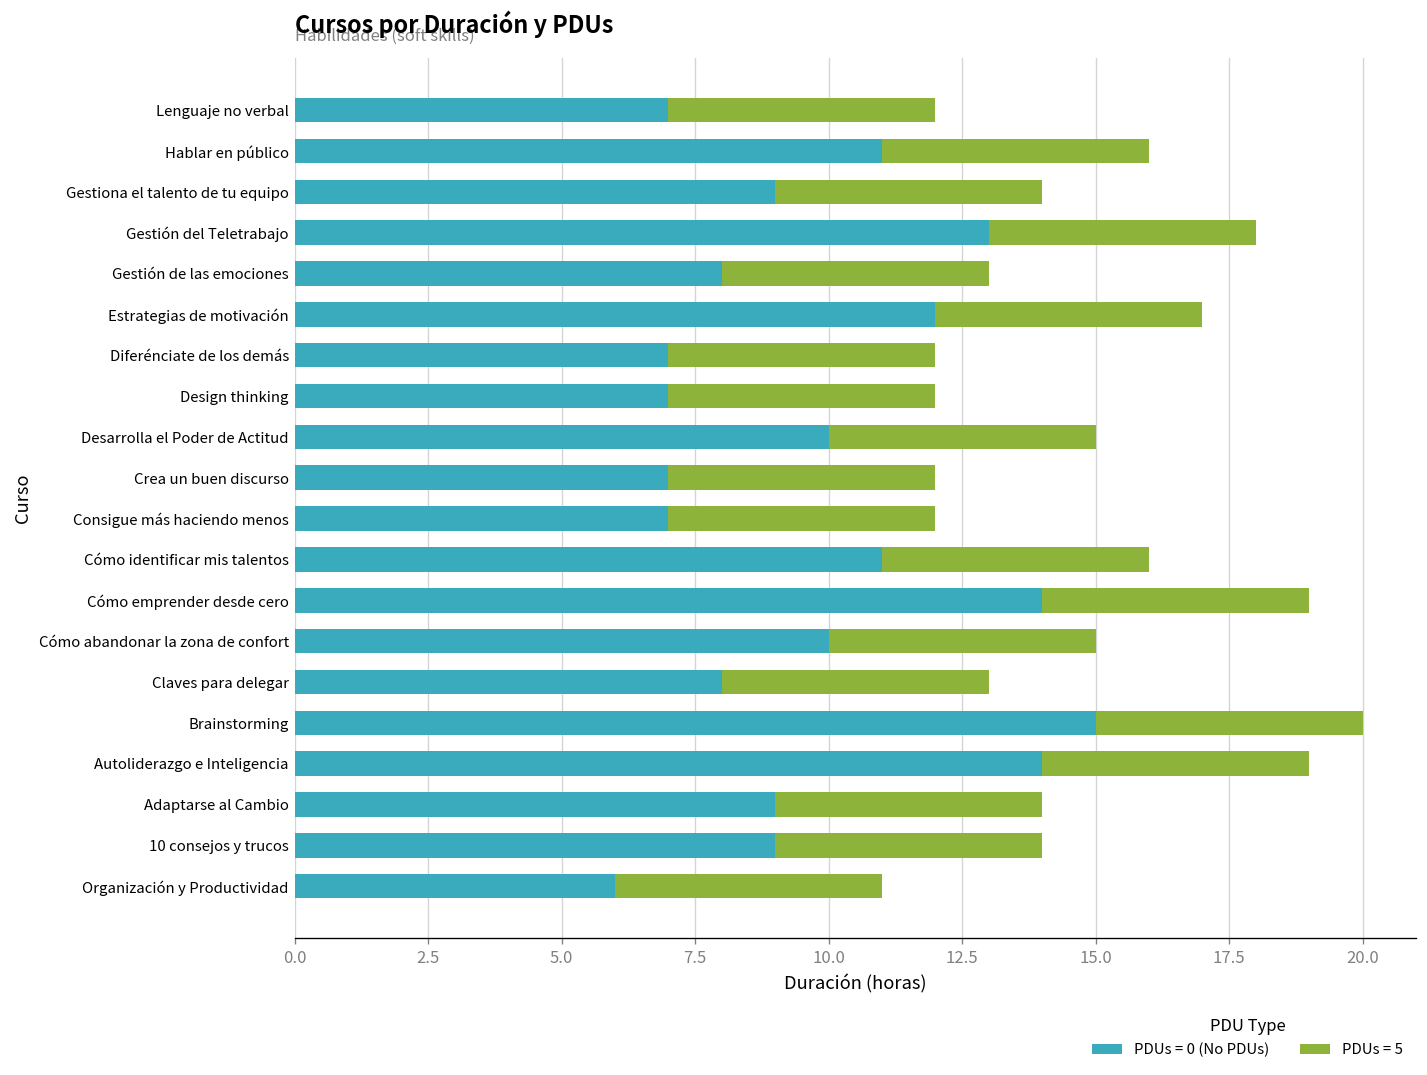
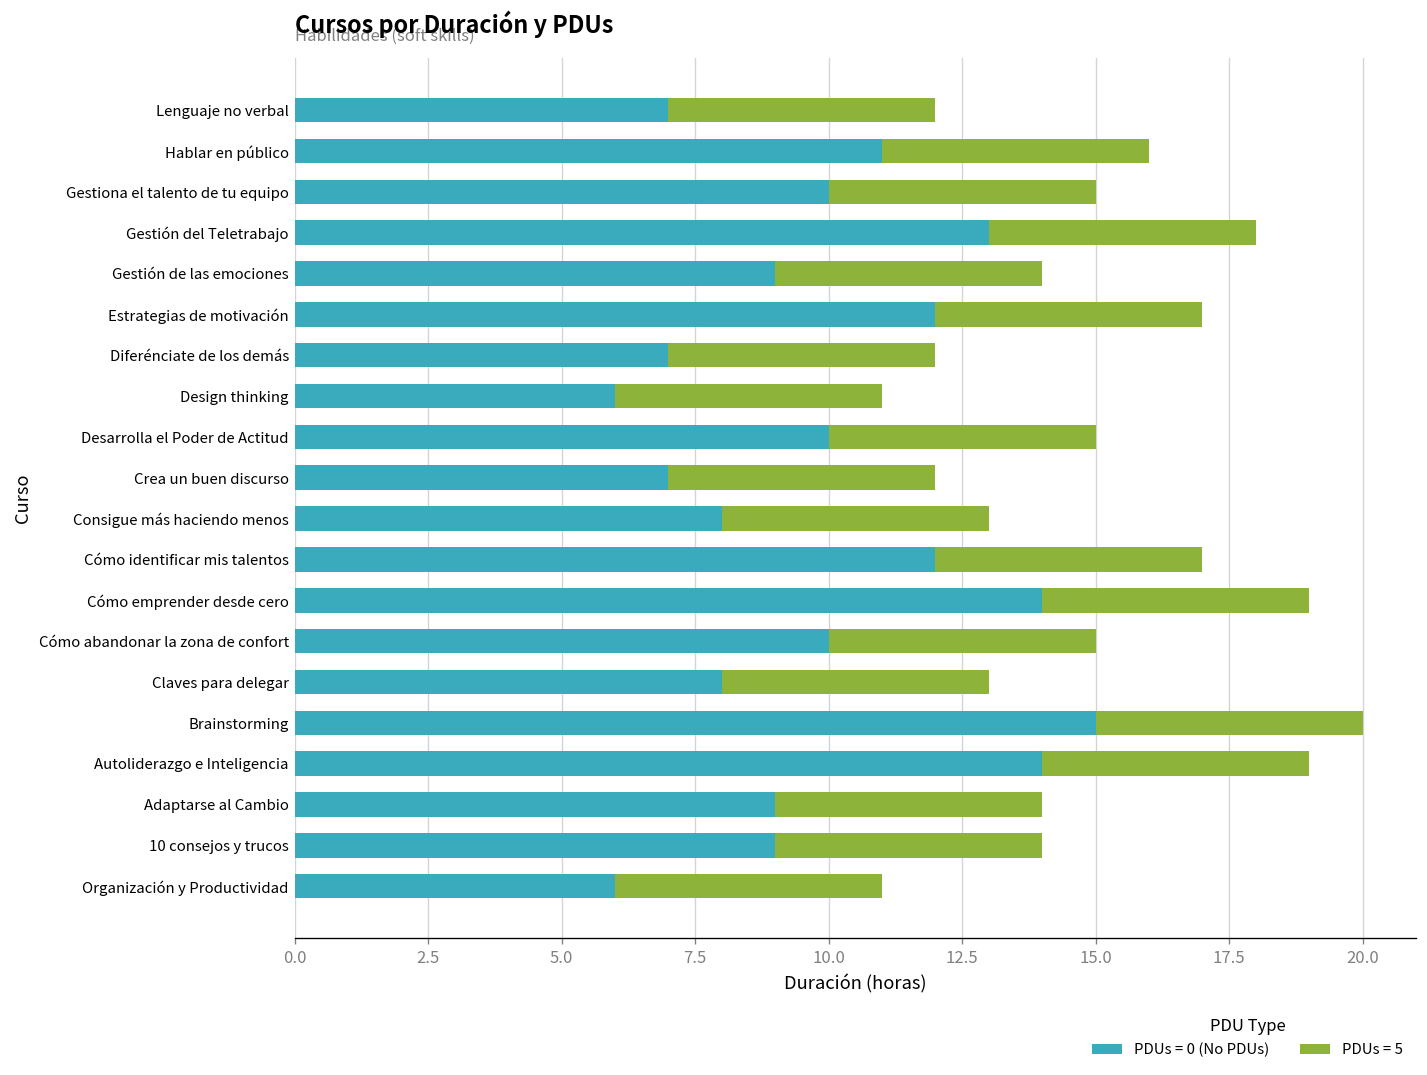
  {
    "PDUs = 0 (No PDUs)": {
      "Lenguaje no verbal": 7,
      "Hablar en público": 11,
-     "Gestiona el talento de tu equipo": 9,
+     "Gestiona el talento de tu equipo": 10,
      "Gestión del Teletrabajo": 13,
-     "Gestión de las emociones": 8,
+     "Gestión de las emociones": 9,
      "Estrategias de motivación": 12,
      "Diferénciate de los demás": 7,
-     "Design thinking": 7,
+     "Design thinking": 6,
      "Desarrolla el Poder de Actitud": 10,
      "Crea un buen discurso": 7,
-     "Consigue más haciendo menos": 7,
-     "Cómo identificar mis talentos": 11,
+     "Consigue más haciendo menos": 8,
+     "Cómo identificar mis talentos": 12,
      "Cómo emprender desde cero": 14,
      "Cómo abandonar la zona de confort": 10,
      "Claves para delegar": 8,
      "Brainstorming": 15,
      "Autoliderazgo e Inteligencia": 14,
      "Adaptarse al Cambio": 9,
      "10 consejos y trucos": 9,
      "Organización y Productividad": 6
    },
    "PDUs = 5": {
      "Lenguaje no verbal": 5,
      "Hablar en público": 5,
      "Gestiona el talento de tu equipo": 5,
      "Gestión del Teletrabajo": 5,
      "Gestión de las emociones": 5,
      "Estrategias de motivación": 5,
      "Diferénciate de los demás": 5,
      "Design thinking": 5,
      "Desarrolla el Poder de Actitud": 5,
      "Crea un buen discurso": 5,
      "Consigue más haciendo menos": 5,
      "Cómo identificar mis talentos": 5,
      "Cómo emprender desde cero": 5,
      "Cómo abandonar la zona de confort": 5,
      "Claves para delegar": 5,
      "Brainstorming": 5,
      "Autoliderazgo e Inteligencia": 5,
      "Adaptarse al Cambio": 5,
      "10 consejos y trucos": 5,
      "Organización y Productividad": 5
    }
  }
